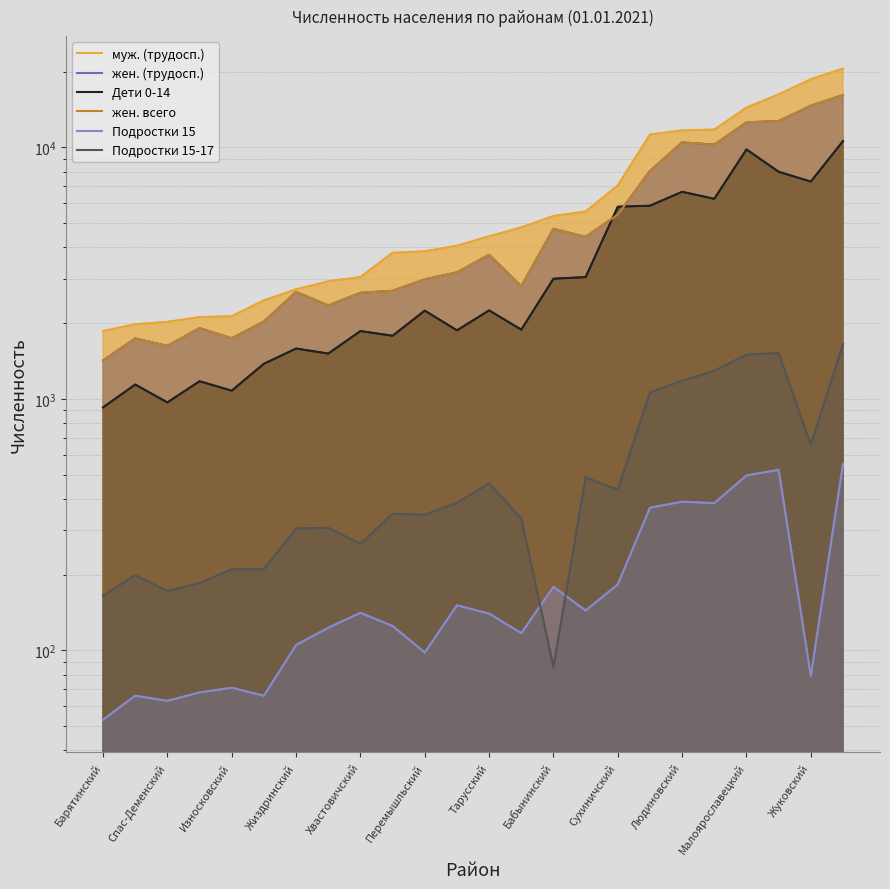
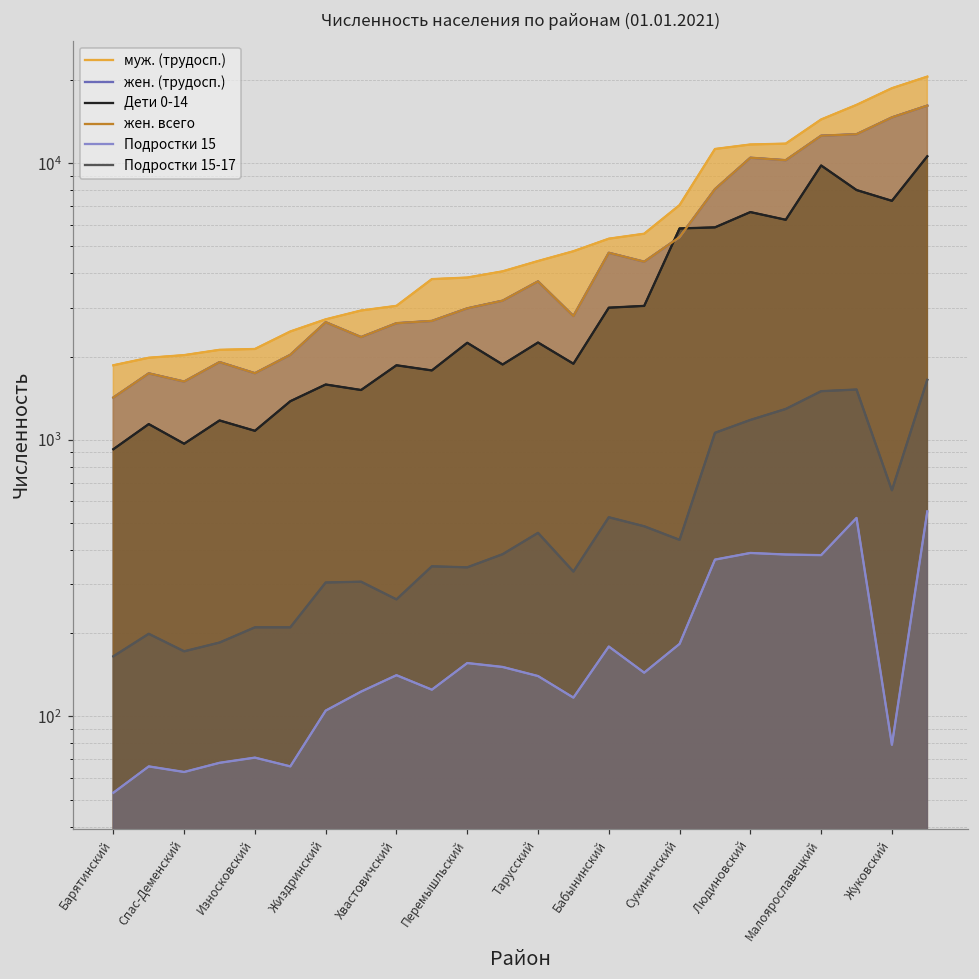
  {
    "Дети 0-14": {
      "Хвастовичский": 1900,
      "Перемышльский": 2200,
      "Бабынинский": 3000,
      "Сухиничский": 5800,
      "Малоярославецкий": 9800,
      "Жуковский": 7300
    },
    "Подростки 15": {
      "Хвастовичский": 140,
-     "Перемышльский": 98,
+     "Перемышльский": 160,
      "Бабынинский": 180,
      "Сухиничский": 180,
-     "Малоярославецкий": 500,
+     "Малоярославецкий": 380,
      "Жуковский": 79
    },
    "Подростки 15-17": {
      "Хвастовичский": 270,
      "Перемышльский": 350,
-     "Бабынинский": 86,
+     "Бабынинский": 530,
      "Сухиничский": 440,
      "Малоярославецкий": 1500,
      "Жуковский": 660
    }
  }
